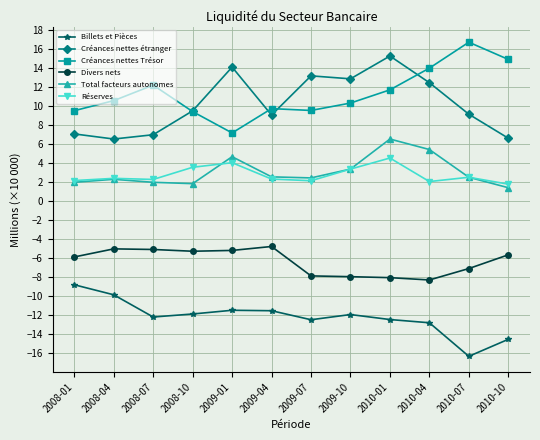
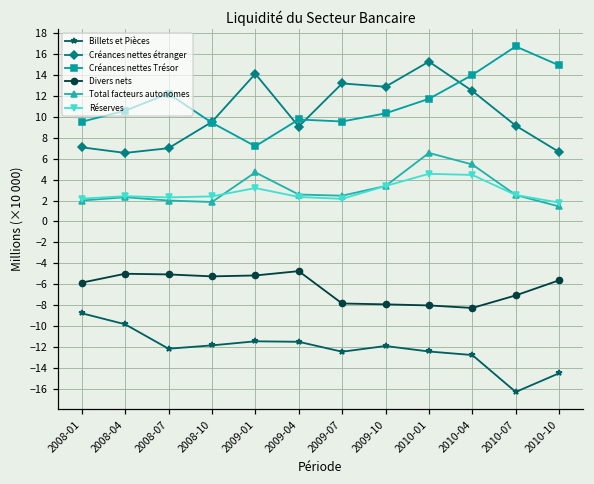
  {
    "Réserves": {
      "2008-07": 2,
-     "2008-10": 4,
-     "2009-01": 4,
+     "2008-10": 2,
+     "2009-01": 3,
      "2009-07": 2,
      "2010-01": 5,
-     "2010-04": 2,
+     "2010-04": 4,
      "2010-10": 2
    }
  }
